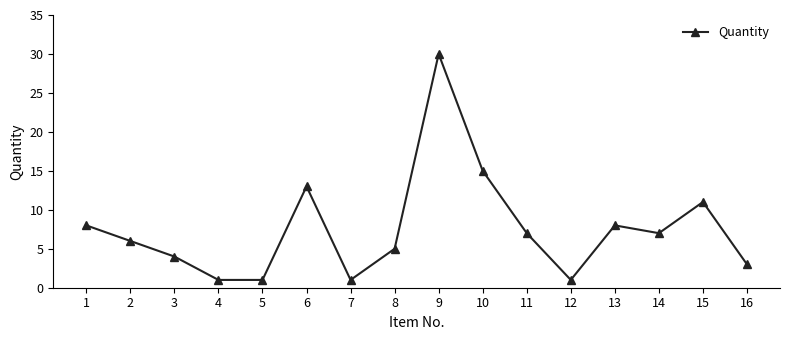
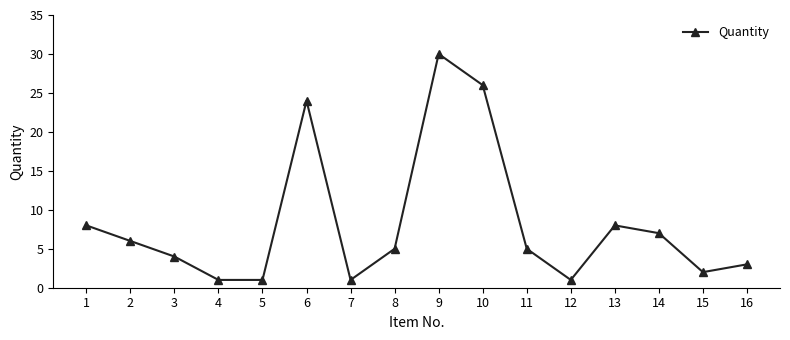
  {
    "1": 8,
    "2": 6,
    "3": 4,
    "4": 1,
    "5": 1,
-   "6": 13,
+   "6": 24,
    "7": 1,
    "8": 5,
    "9": 30,
-   "10": 15,
-   "11": 7,
+   "10": 26,
+   "11": 5,
    "12": 1,
    "13": 8,
    "14": 7,
-   "15": 11,
+   "15": 2,
    "16": 3
  }
